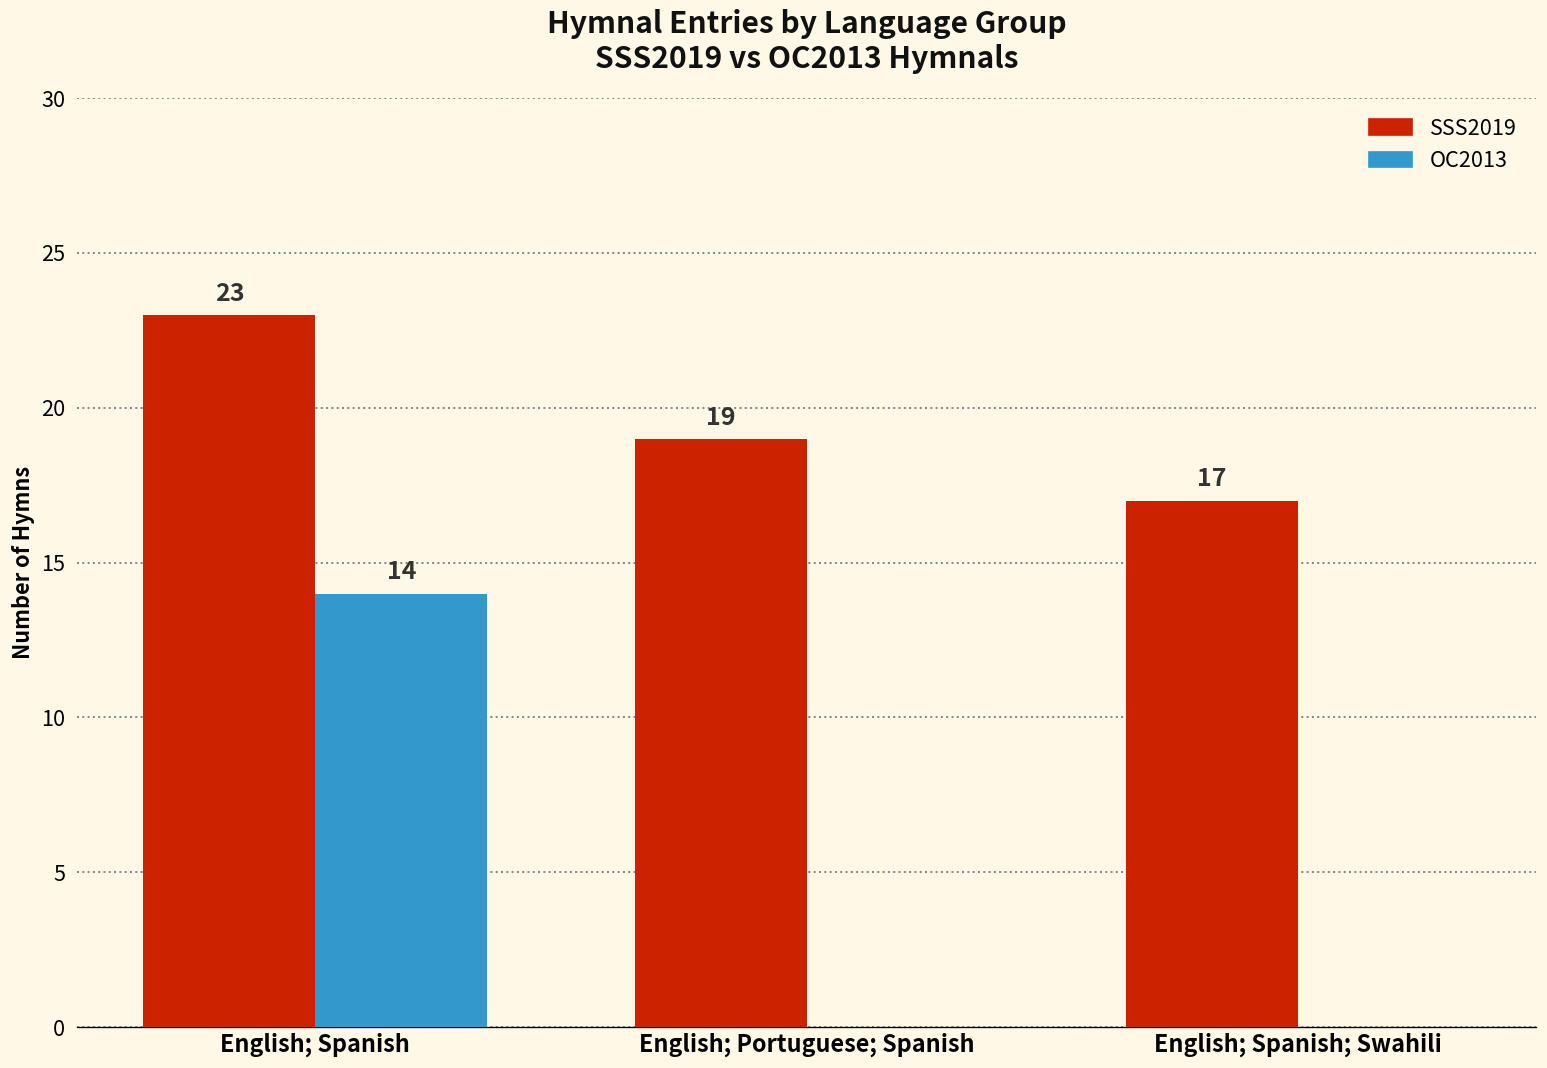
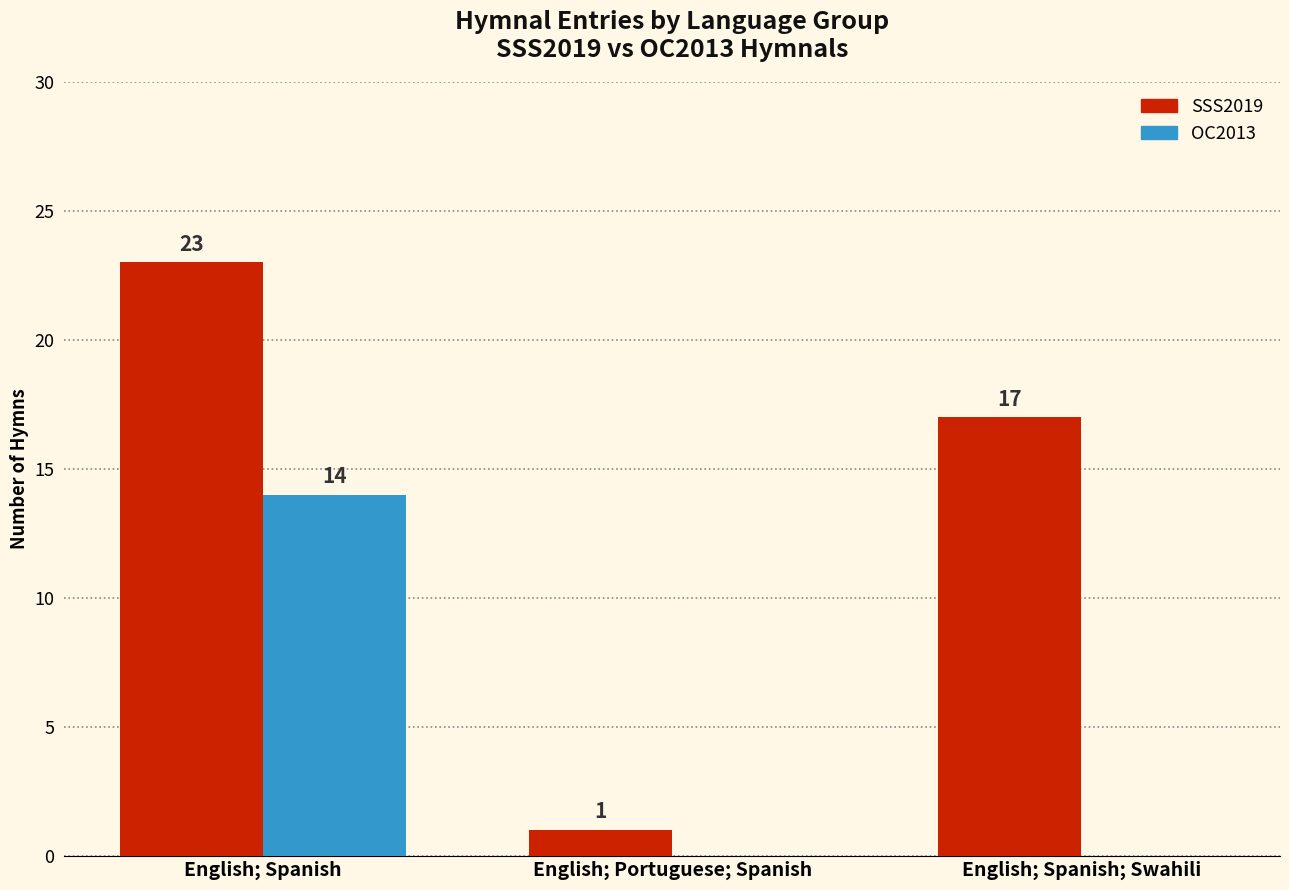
  {
    "SSS2019": {
      "English; Spanish": 23,
-     "English; Portuguese; Spanish": 19,
+     "English; Portuguese; Spanish": 1,
      "English; Spanish; Swahili": 17
    },
    "OC2013": {
      "English; Spanish": 14
    }
  }
